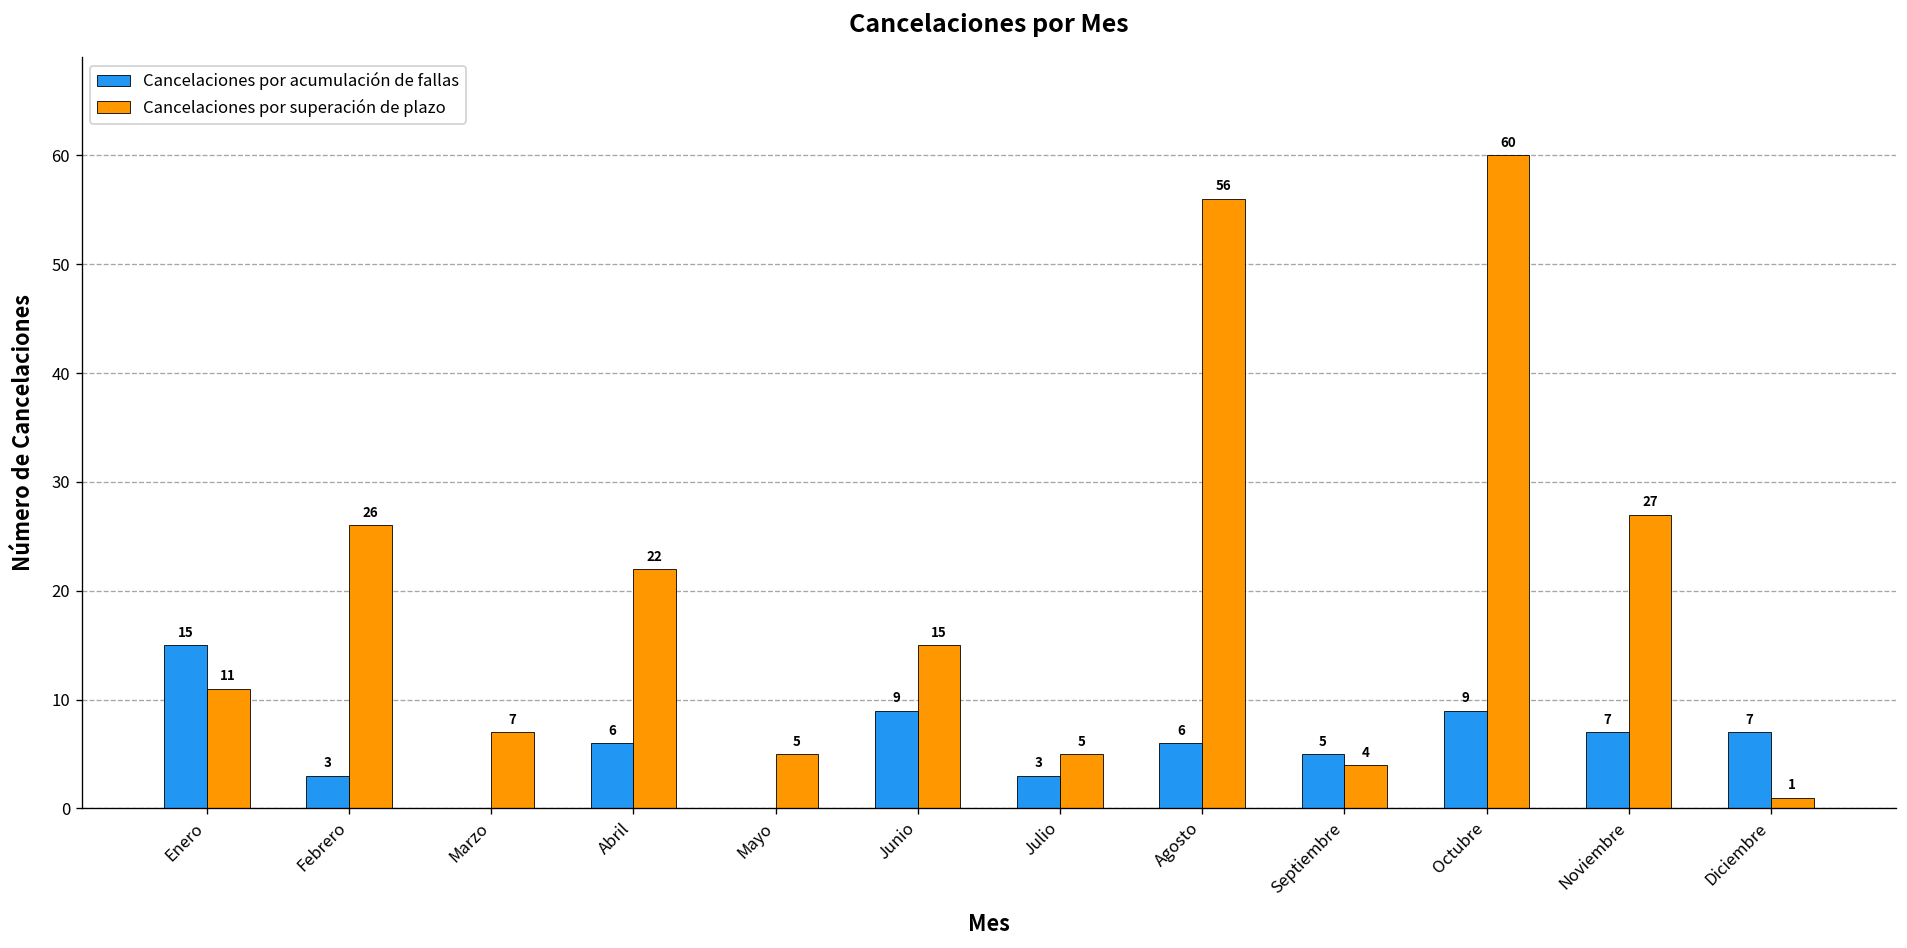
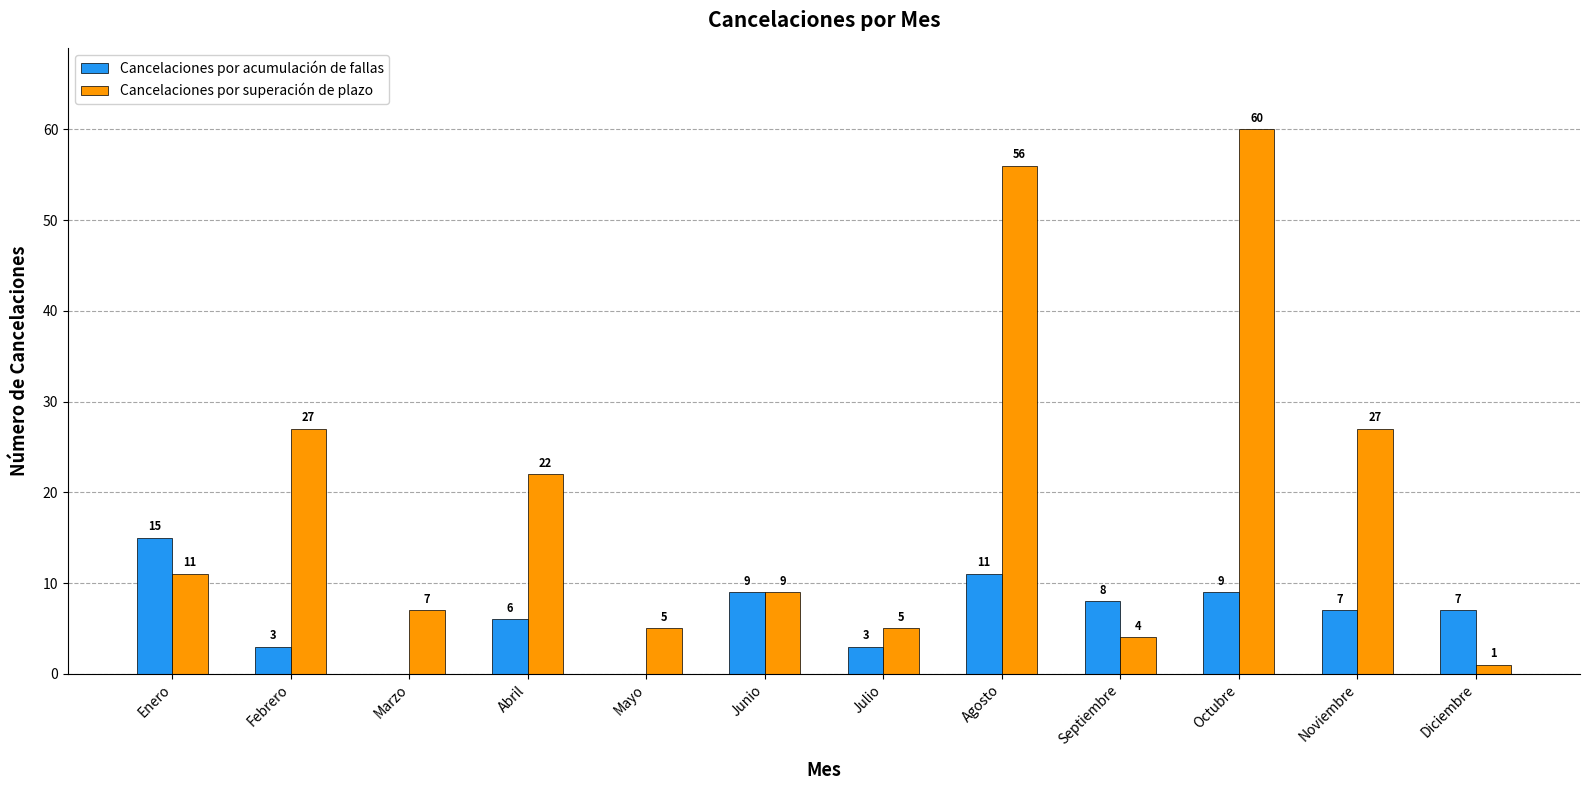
  {
    "Cancelaciones por acumulación de fallas": {
      "Enero": 15,
      "Febrero": 3,
      "Abril": 6,
      "Junio": 9,
      "Julio": 3,
-     "Agosto": 6,
-     "Septiembre": 5,
+     "Agosto": 11,
+     "Septiembre": 8,
      "Octubre": 9,
      "Noviembre": 7,
      "Diciembre": 7
    },
    "Cancelaciones por superación de plazo": {
      "Enero": 11,
-     "Febrero": 26,
+     "Febrero": 27,
      "Marzo": 7,
      "Abril": 22,
      "Mayo": 5,
-     "Junio": 15,
+     "Junio": 9,
      "Julio": 5,
      "Agosto": 56,
      "Septiembre": 4,
      "Octubre": 60,
      "Noviembre": 27,
      "Diciembre": 1
    }
  }
